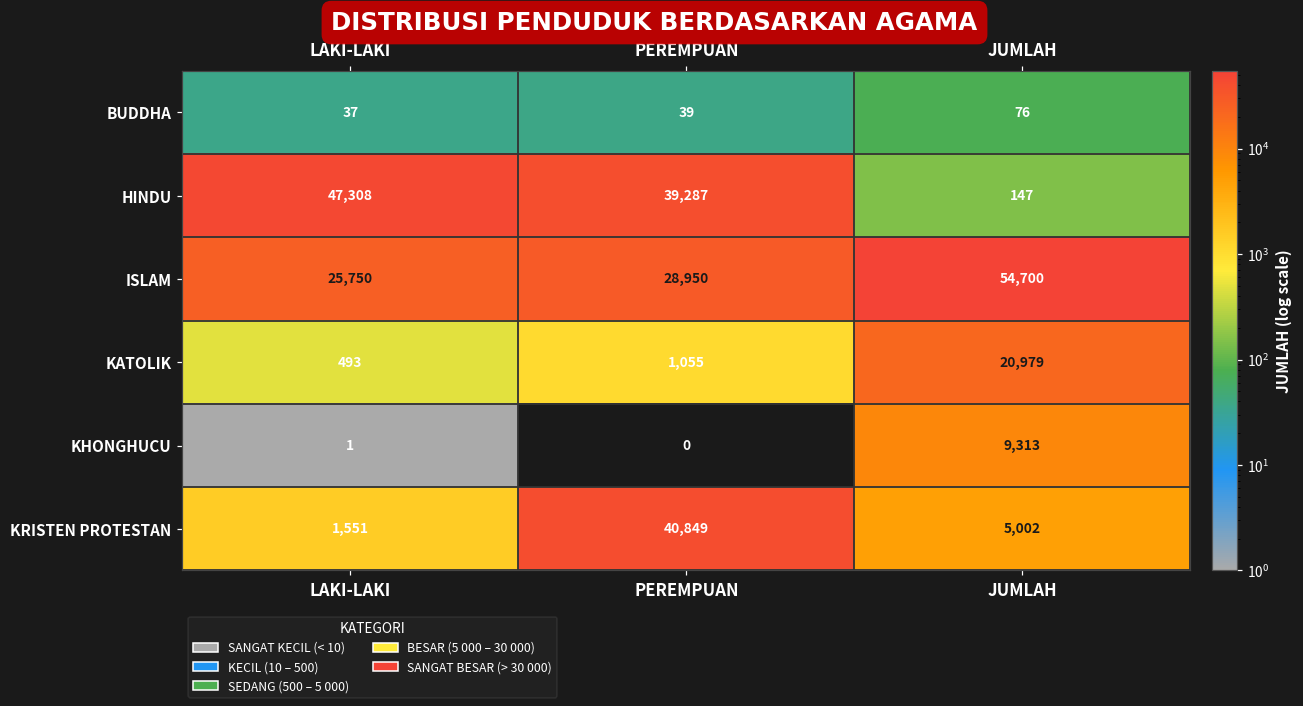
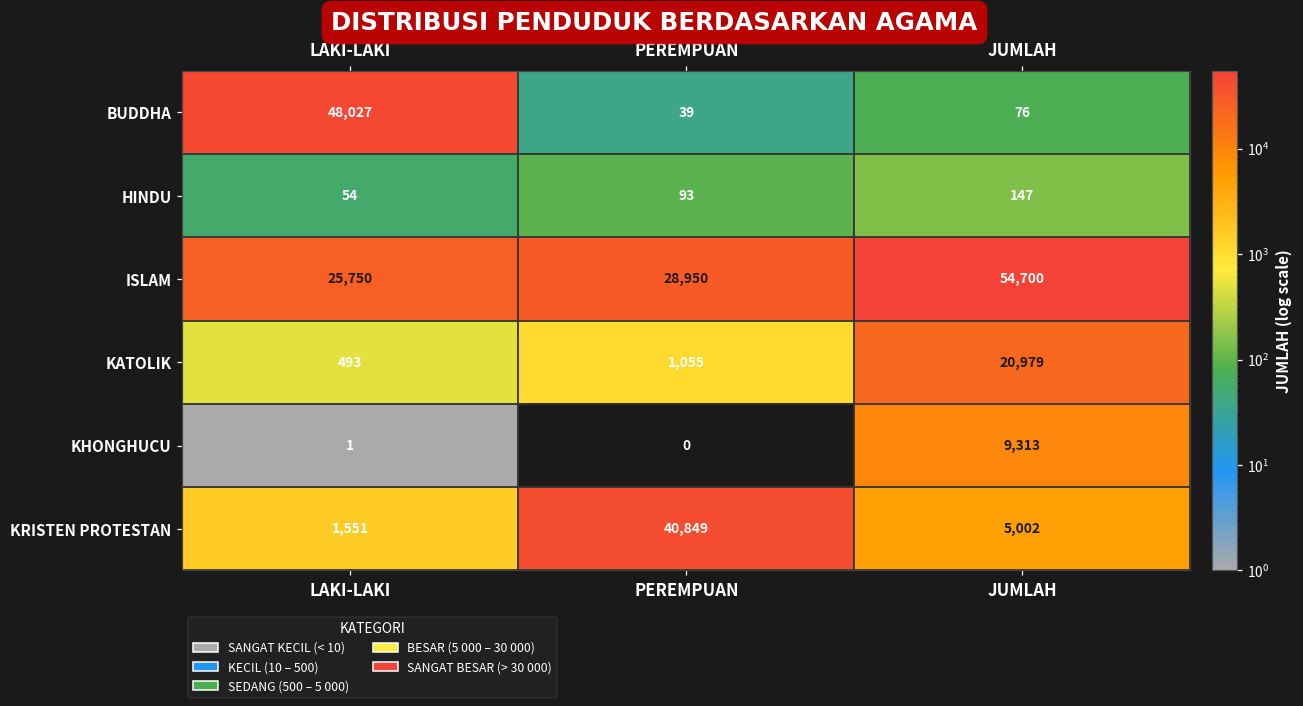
  {
    "BUDDHA": {
-     "LAKI-LAKI": "37",
+     "LAKI-LAKI": "48,027",
      "PEREMPUAN": "39",
      "JUMLAH": "76"
    },
    "HINDU": {
-     "LAKI-LAKI": "47,308",
-     "PEREMPUAN": "39,287",
+     "LAKI-LAKI": "54",
+     "PEREMPUAN": "93",
      "JUMLAH": "147"
    },
    "ISLAM": {
      "LAKI-LAKI": "25,750",
      "PEREMPUAN": "28,950",
      "JUMLAH": "54,700"
    },
    "KATOLIK": {
      "LAKI-LAKI": "493",
      "PEREMPUAN": "1,055",
      "JUMLAH": "20,979"
    },
    "KHONGHUCU": {
      "LAKI-LAKI": "1",
      "PEREMPUAN": "0",
      "JUMLAH": "9,313"
    },
    "KRISTEN PROTESTAN": {
      "LAKI-LAKI": "1,551",
      "PEREMPUAN": "40,849",
      "JUMLAH": "5,002"
    }
  }
